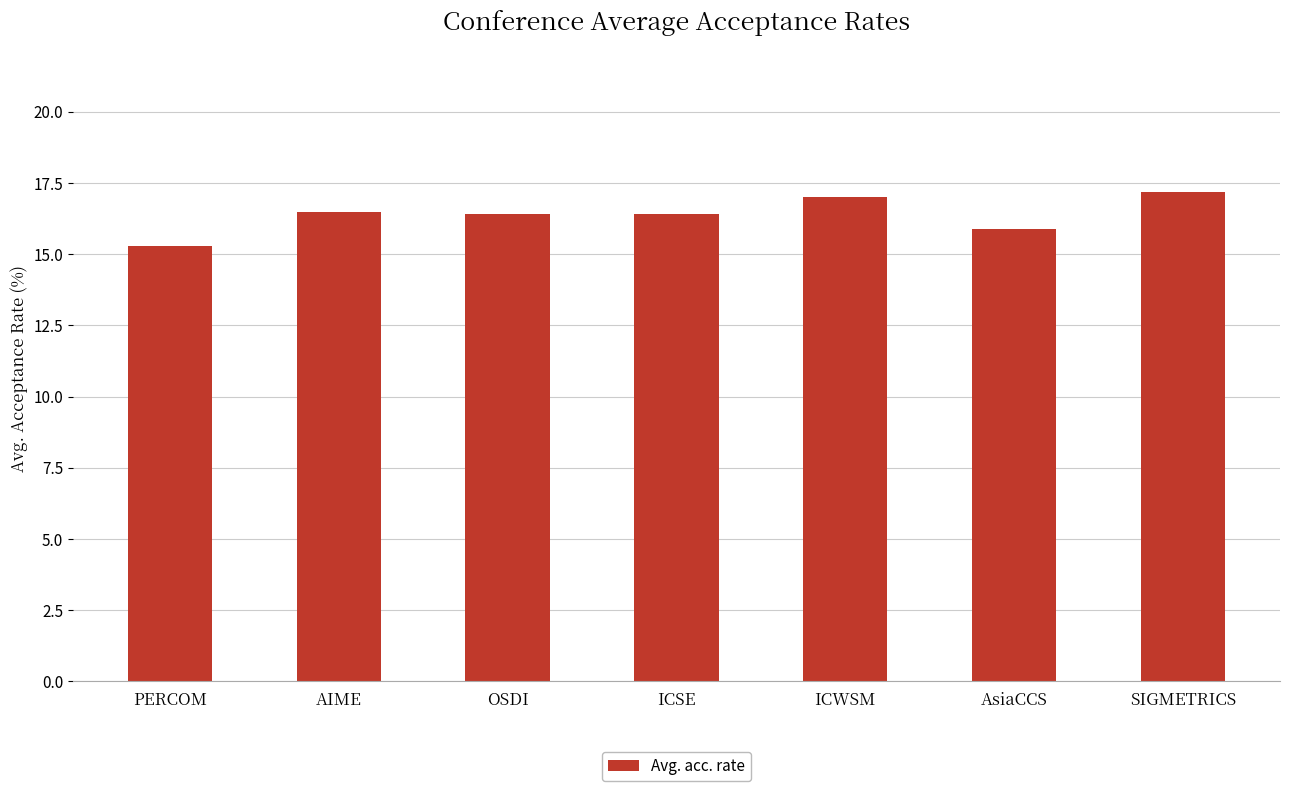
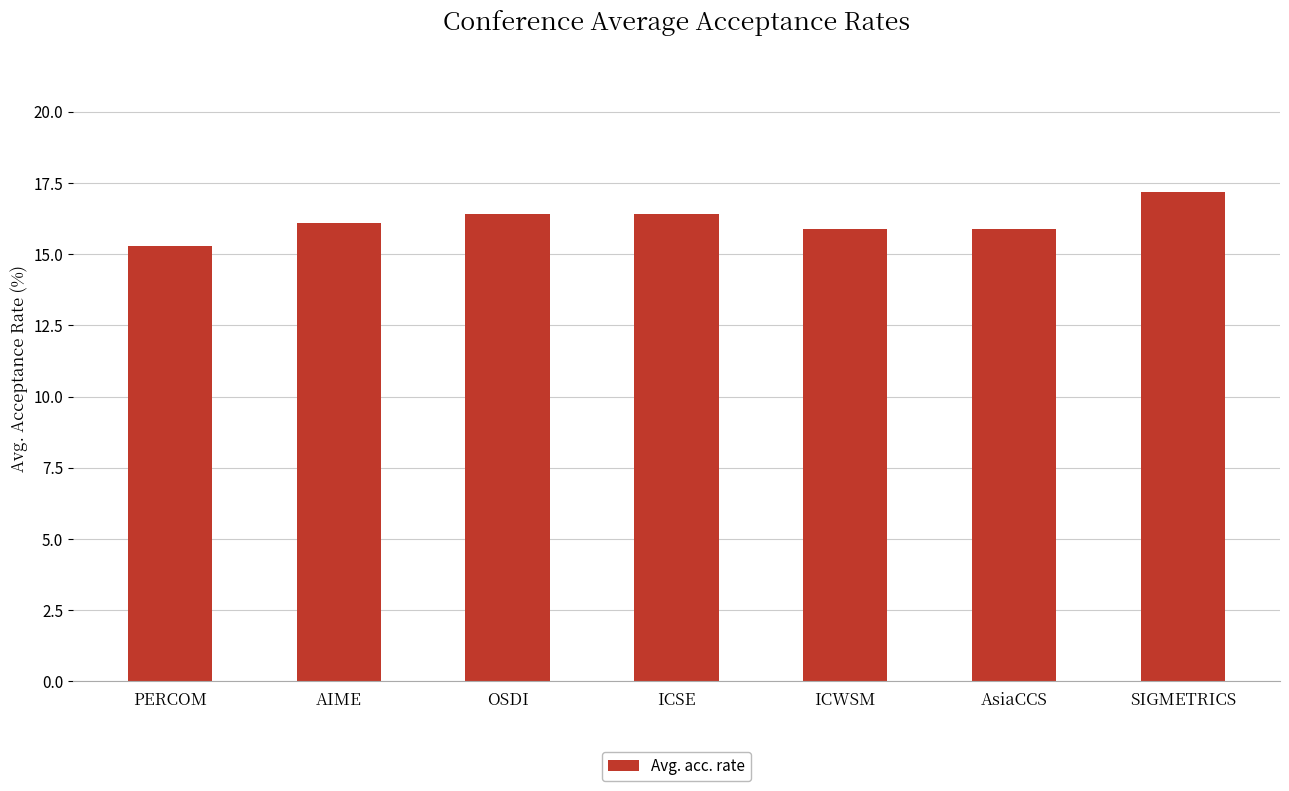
  {
    "PERCOM": 15.3,
-   "AIME": 16.5,
+   "AIME": 16.1,
    "OSDI": 16.4,
    "ICSE": 16.4,
-   "ICWSM": 17.0,
+   "ICWSM": 15.9,
    "AsiaCCS": 15.9,
    "SIGMETRICS": 17.2
  }
